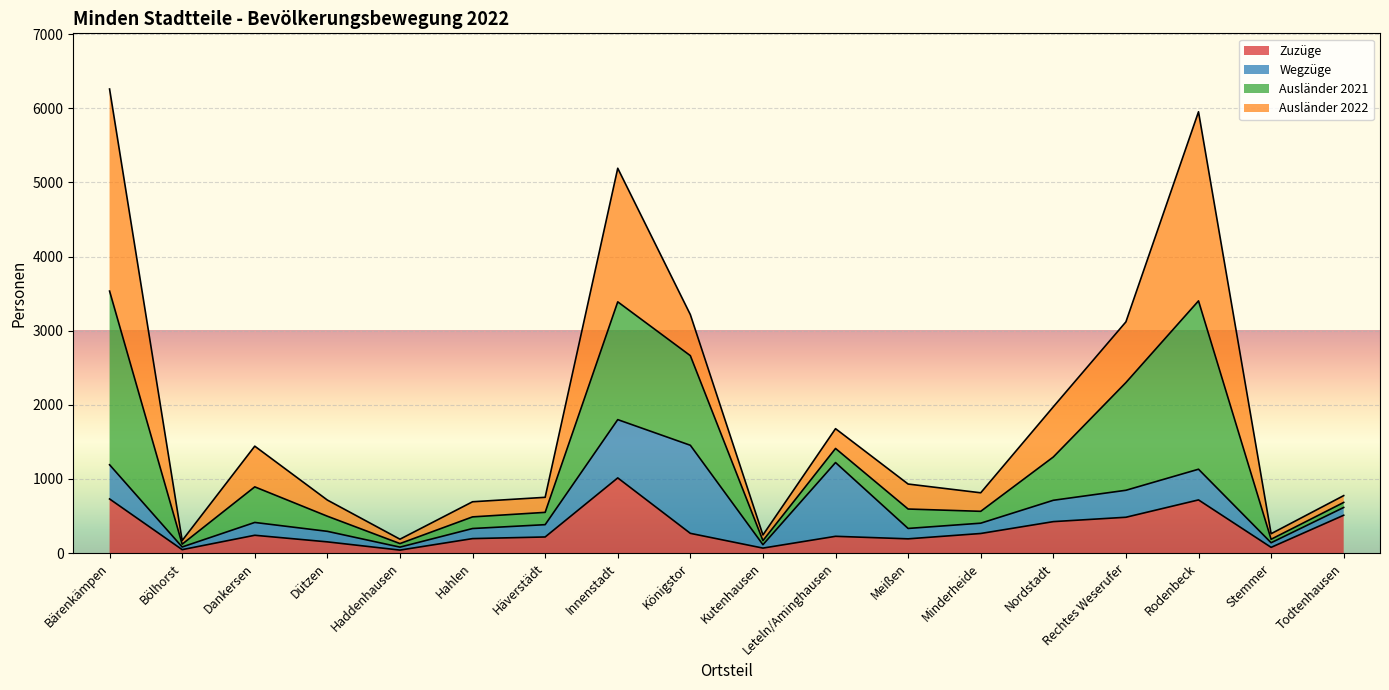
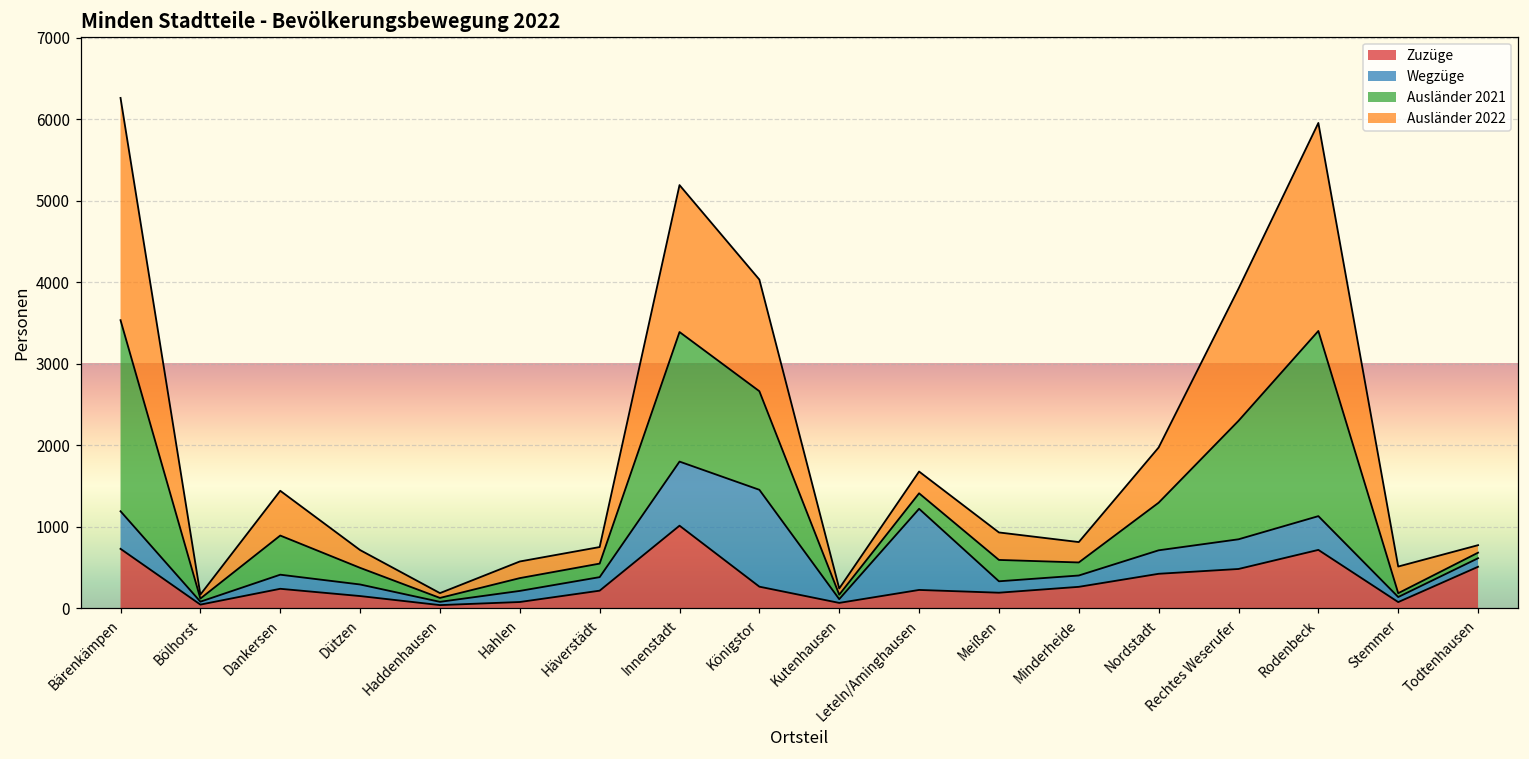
  {
    "Zuzüge": {
      "Bärenkämpen": 700,
      "Bölhorst": 0,
      "Dankersen": 200,
      "Dützen": 200,
      "Haddenhausen": 0,
-     "Hahlen": 200,
+     "Hahlen": 100,
      "Häverstädt": 200,
      "Innenstadt": 1000,
      "Königstor": 300,
      "Kutenhausen": 100,
      "Leteln/Aminghausen": 200,
      "Meißen": 200,
      "Minderheide": 300,
      "Nordstadt": 400,
      "Rechtes Weserufer": 500,
      "Rodenbeck": 700,
      "Stemmer": 100,
      "Todtenhausen": 500
    },
    "Wegzüge": {
      "Bärenkämpen": 500,
      "Bölhorst": 0,
      "Dankersen": 200,
      "Dützen": 100,
      "Haddenhausen": 0,
      "Hahlen": 100,
      "Häverstädt": 200,
      "Innenstadt": 800,
      "Königstor": 1200,
      "Kutenhausen": 0,
      "Leteln/Aminghausen": 1000,
      "Meißen": 100,
      "Minderheide": 100,
      "Nordstadt": 300,
      "Rechtes Weserufer": 400,
      "Rodenbeck": 400,
      "Stemmer": 100,
      "Todtenhausen": 100
    },
    "Ausländer 2021": {
      "Bärenkämpen": 2300,
      "Bölhorst": 0,
      "Dankersen": 500,
      "Dützen": 200,
      "Haddenhausen": 0,
      "Hahlen": 200,
      "Häverstädt": 200,
      "Innenstadt": 1600,
      "Königstor": 1200,
      "Kutenhausen": 100,
      "Leteln/Aminghausen": 200,
      "Meißen": 300,
      "Minderheide": 200,
      "Nordstadt": 600,
      "Rechtes Weserufer": 1500,
      "Rodenbeck": 2300,
      "Stemmer": 0,
      "Todtenhausen": 100
    },
    "Ausländer 2022": {
      "Bärenkämpen": 2700,
      "Bölhorst": 0,
      "Dankersen": 500,
      "Dützen": 200,
      "Haddenhausen": 100,
      "Hahlen": 200,
      "Häverstädt": 200,
      "Innenstadt": 1800,
-     "Königstor": 600,
+     "Königstor": 1400,
      "Kutenhausen": 100,
      "Leteln/Aminghausen": 300,
      "Meißen": 300,
      "Minderheide": 300,
      "Nordstadt": 700,
-     "Rechtes Weserufer": 800,
+     "Rechtes Weserufer": 1600,
      "Rodenbeck": 2600,
-     "Stemmer": 100,
+     "Stemmer": 300,
      "Todtenhausen": 100
    }
  }
